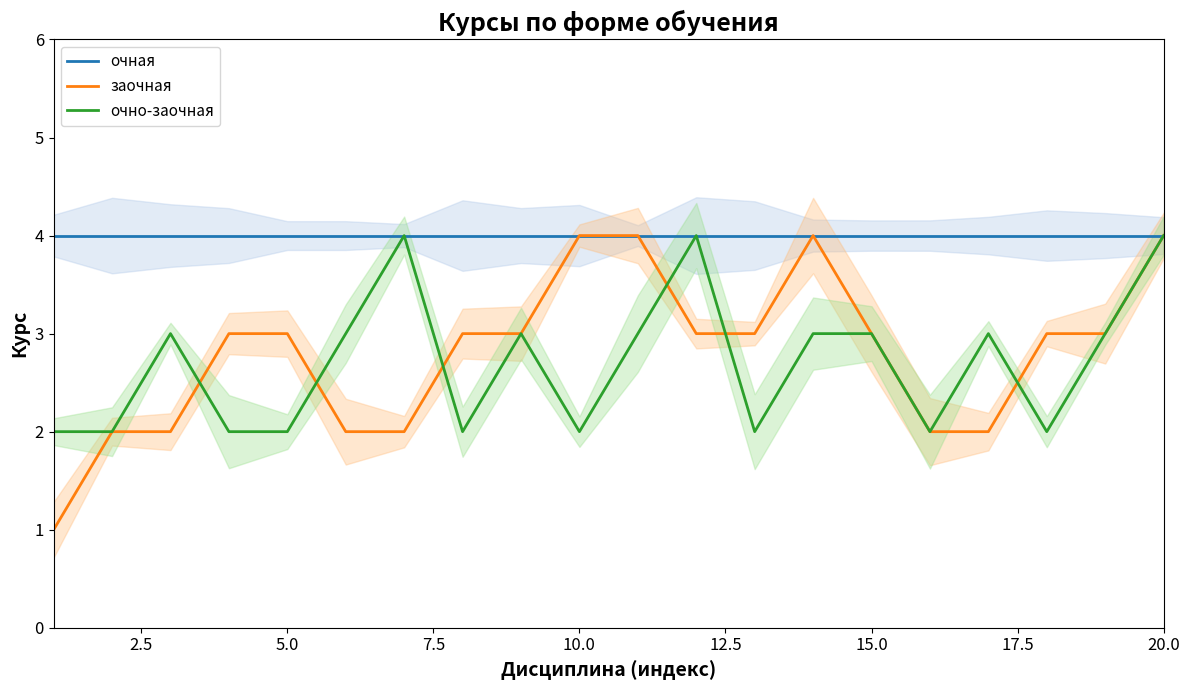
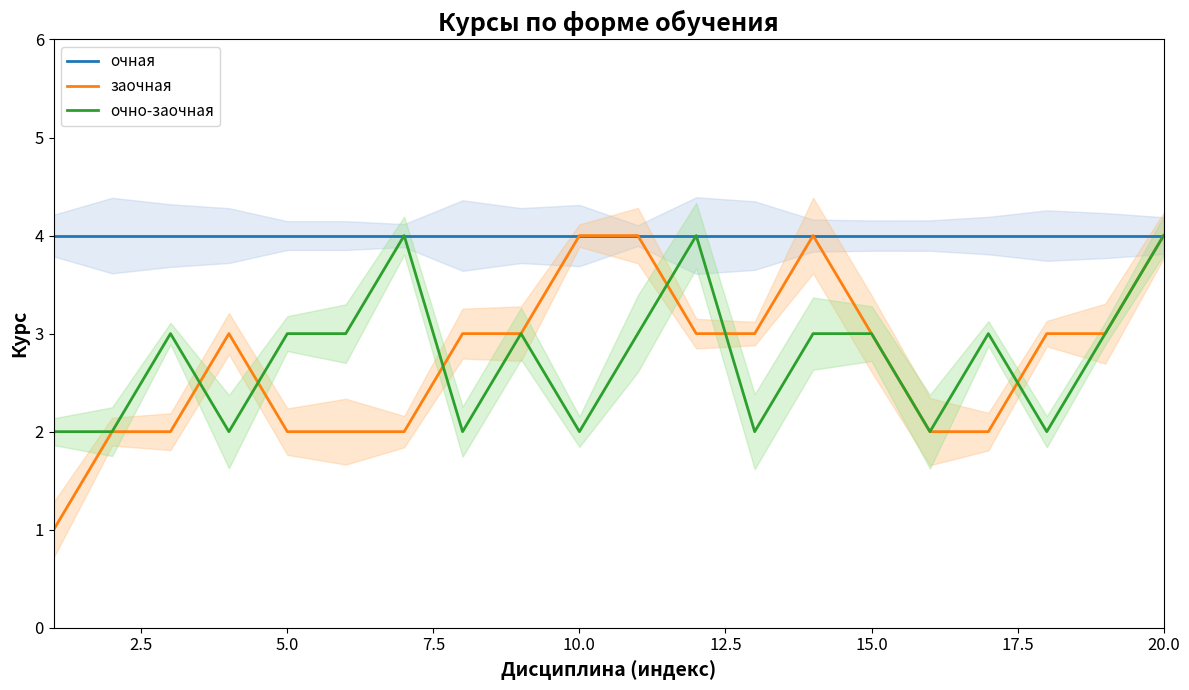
  {
    "очная": {
      "5.0": 4,
      "15.0": 4
    },
    "заочная": {
-     "5.0": 3
+     "5.0": 2
    },
    "очно-заочная": {
-     "5.0": 2,
+     "5.0": 3,
      "10.0": 2
    }
  }
